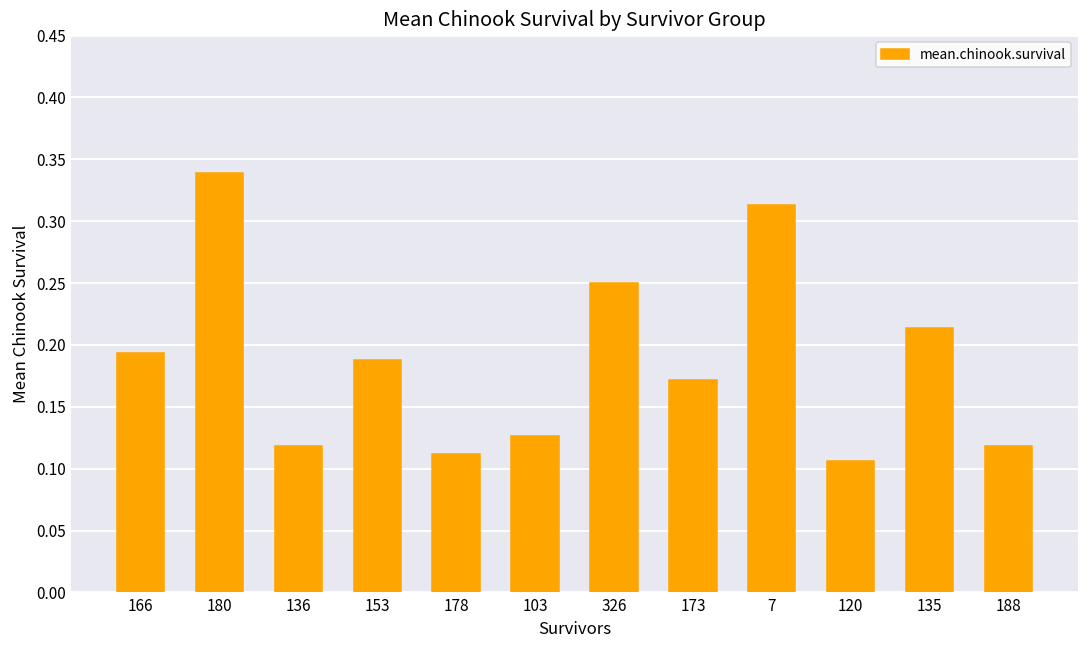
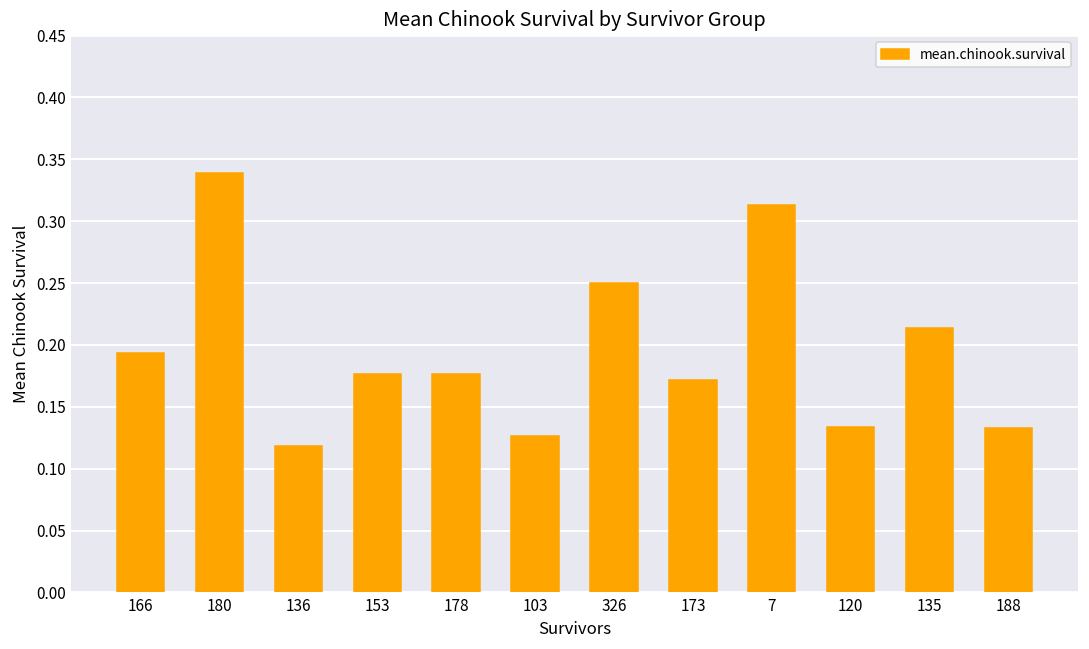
  {
    "166": 0.194,
    "180": 0.339,
    "136": 0.118,
-   "153": 0.188,
-   "178": 0.112,
+   "153": 0.176,
+   "178": 0.176,
    "103": 0.127,
    "326": 0.250,
    "173": 0.172,
    "7": 0.313,
-   "120": 0.106,
+   "120": 0.134,
    "135": 0.214,
-   "188": 0.118
+   "188": 0.133
  }
